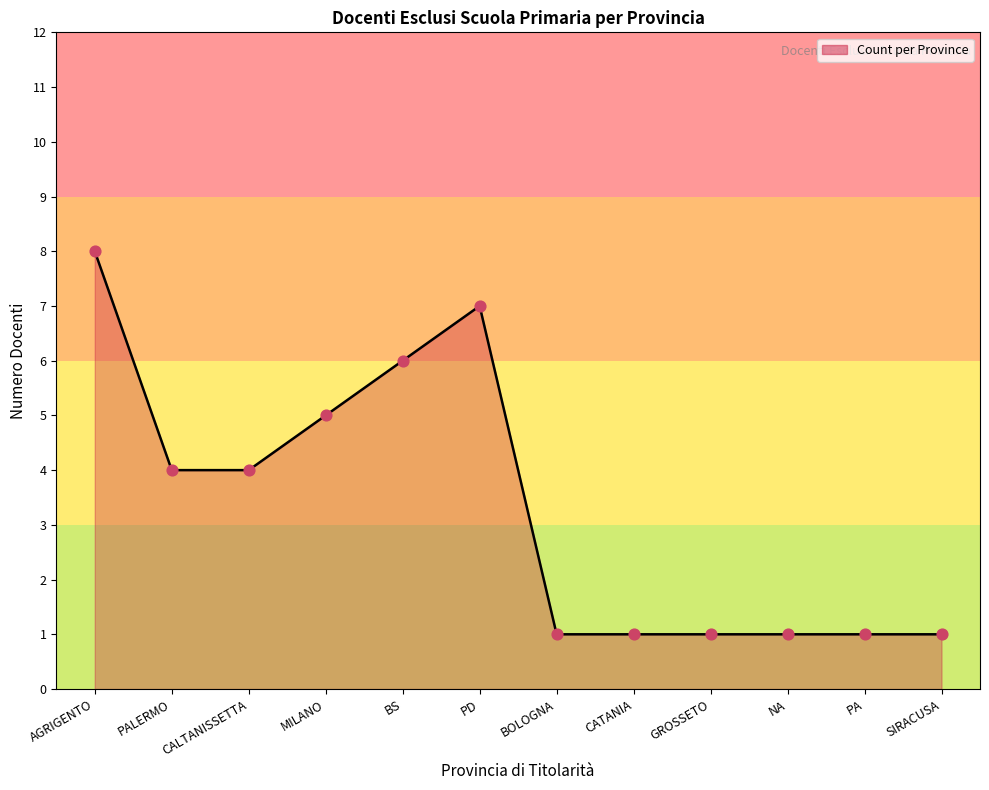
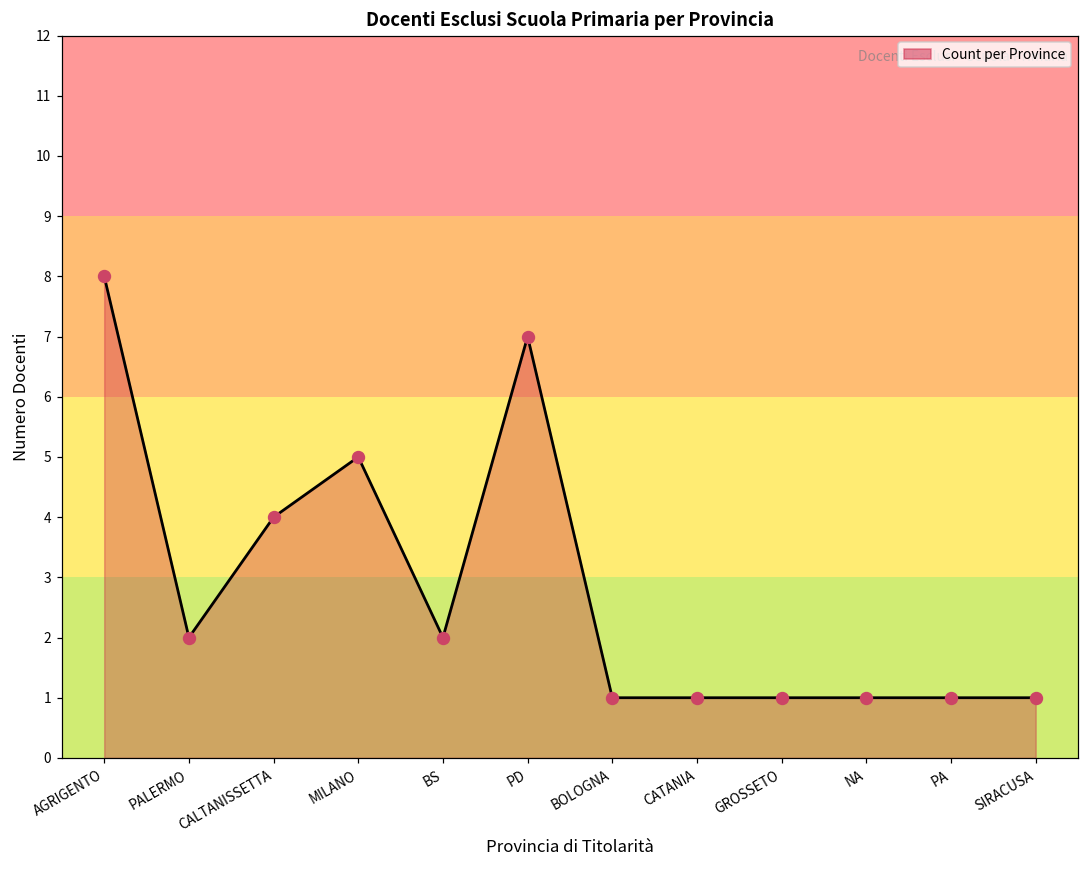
  {
    "AGRIGENTO": 8,
-   "PALERMO": 4,
+   "PALERMO": 2,
    "CALTANISSETTA": 4,
    "MILANO": 5,
-   "BS": 6,
+   "BS": 2,
    "PD": 7,
    "BOLOGNA": 1,
    "CATANIA": 1,
    "GROSSETO": 1,
    "NA": 1,
    "PA": 1,
    "SIRACUSA": 1
  }
